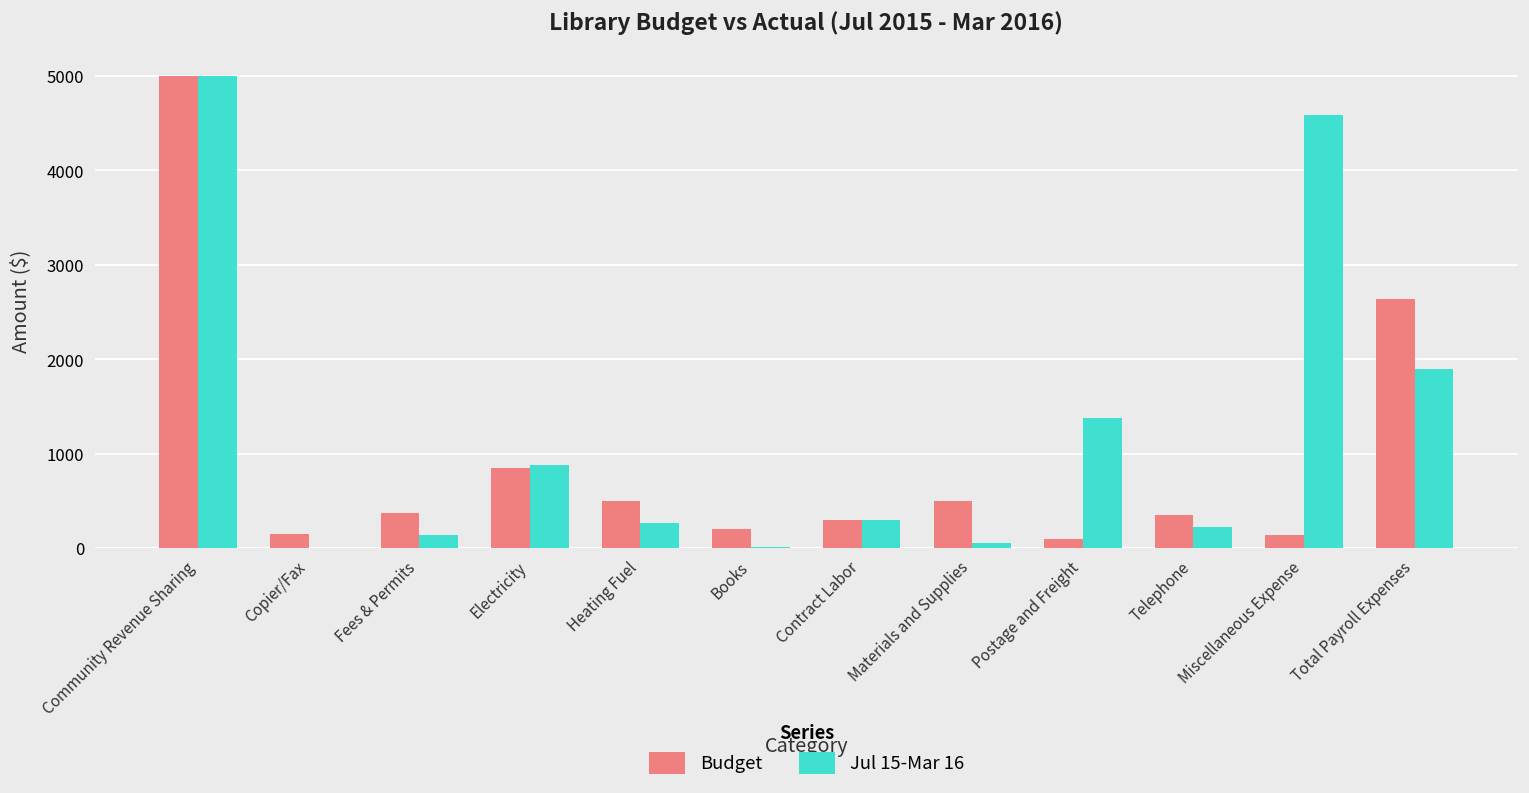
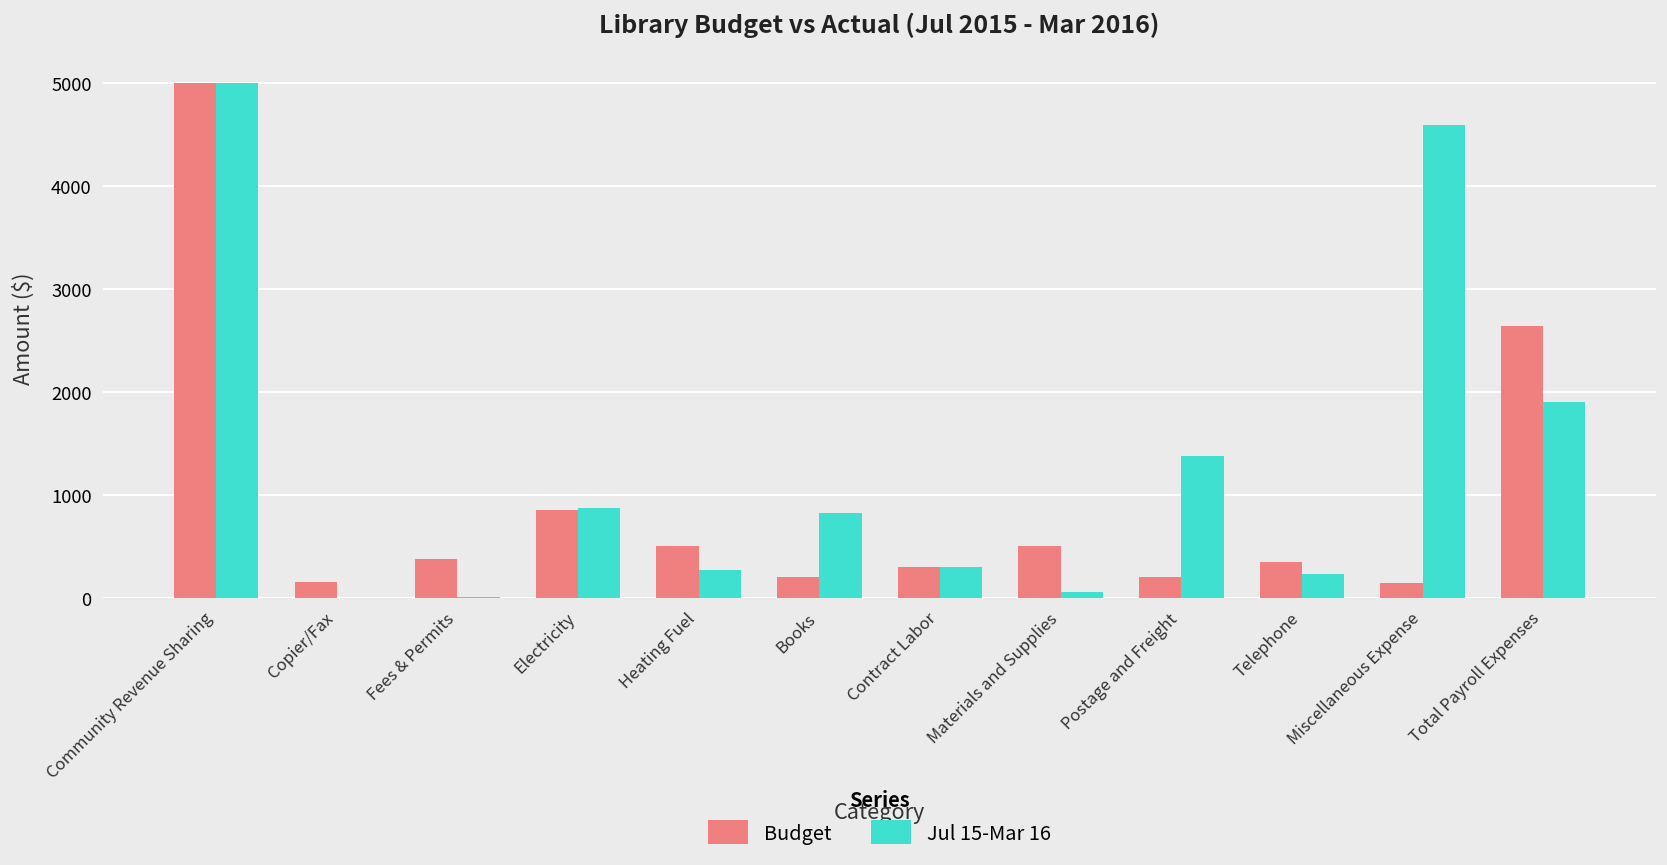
  {
    "Budget": {
      "Community Revenue Sharing": 5000,
      "Copier/Fax": 200,
      "Fees & Permits": 400,
      "Electricity": 900,
      "Heating Fuel": 500,
      "Books": 200,
      "Contract Labor": 300,
      "Materials and Supplies": 500,
-     "Postage and Freight": 100,
+     "Postage and Freight": 200,
      "Telephone": 400,
      "Miscellaneous Expense": 100,
      "Total Payroll Expenses": 2600
    },
    "Jul 15-Mar 16": {
      "Community Revenue Sharing": 5000,
      "Copier/Fax": 0,
-     "Fees & Permits": 100,
+     "Fees & Permits": 0,
      "Electricity": 900,
      "Heating Fuel": 300,
-     "Books": 0,
+     "Books": 800,
      "Contract Labor": 300,
      "Materials and Supplies": 100,
      "Postage and Freight": 1400,
      "Telephone": 200,
      "Miscellaneous Expense": 4600,
      "Total Payroll Expenses": 1900
    }
  }
